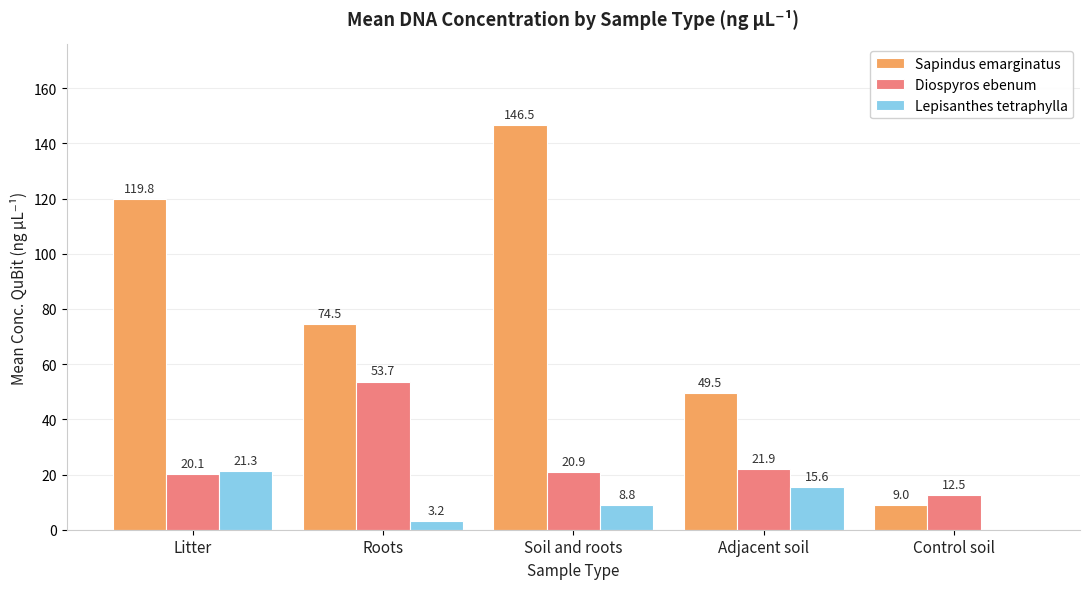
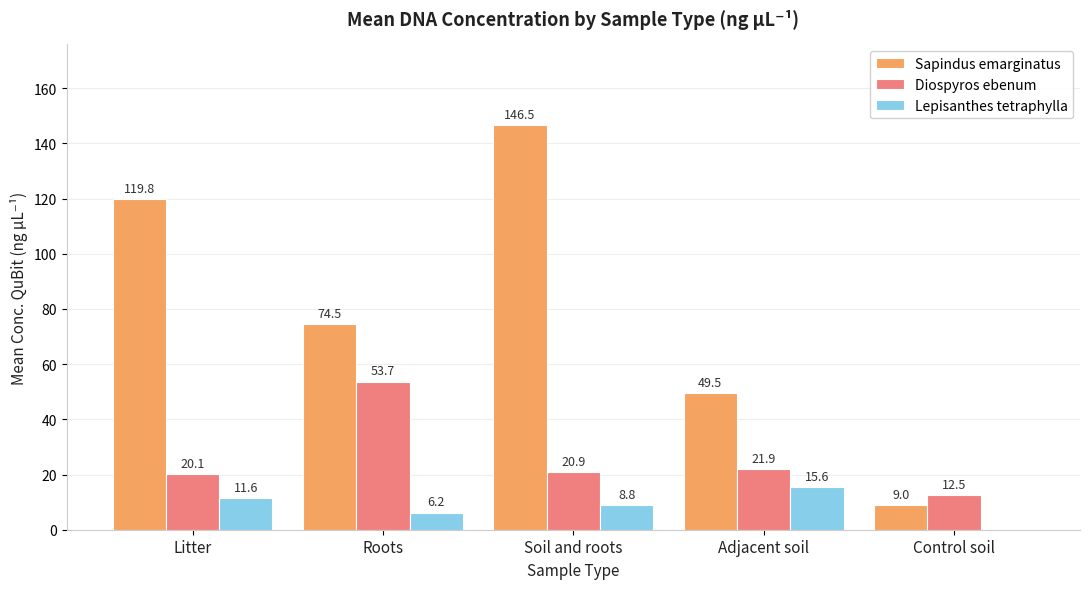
  {
    "Lepisanthes tetraphylla": {
-     "Litter": 21.3,
-     "Roots": 3.2,
+     "Litter": 11.6,
+     "Roots": 6.2,
      "Soil and roots": 8.8,
      "Adjacent soil": 15.6
    }
  }
